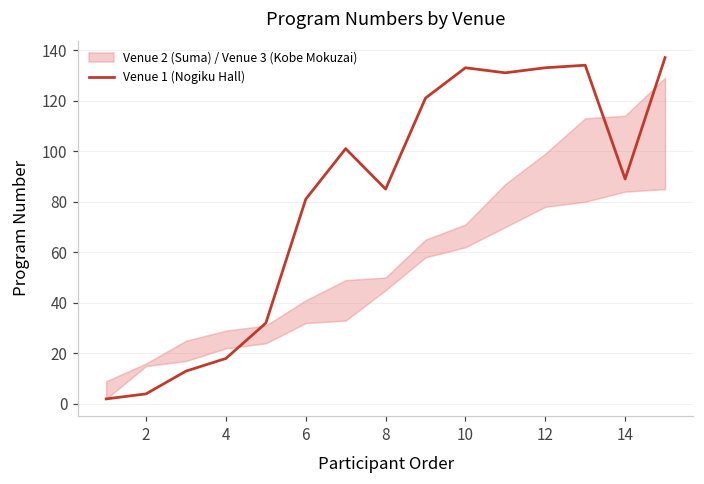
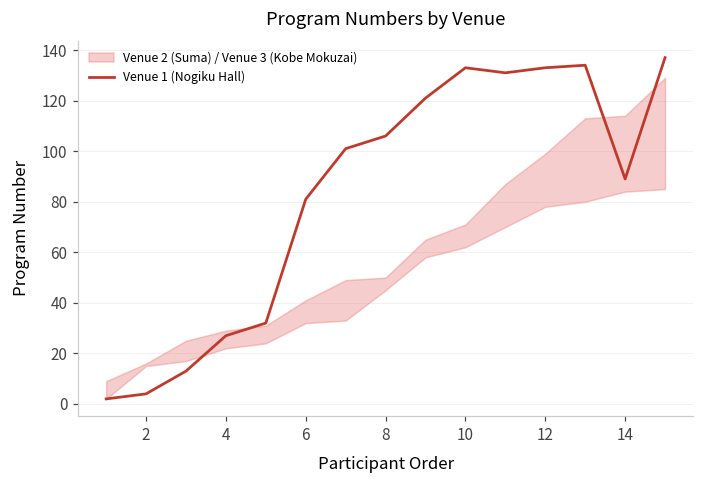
  {
    "Venue 1 (Nogiku Hall)": {
      "2": 4,
-     "4": 18,
+     "4": 27,
      "6": 81,
-     "8": 85,
+     "8": 106,
      "10": 133,
      "12": 133,
      "14": 89
    }
  }
